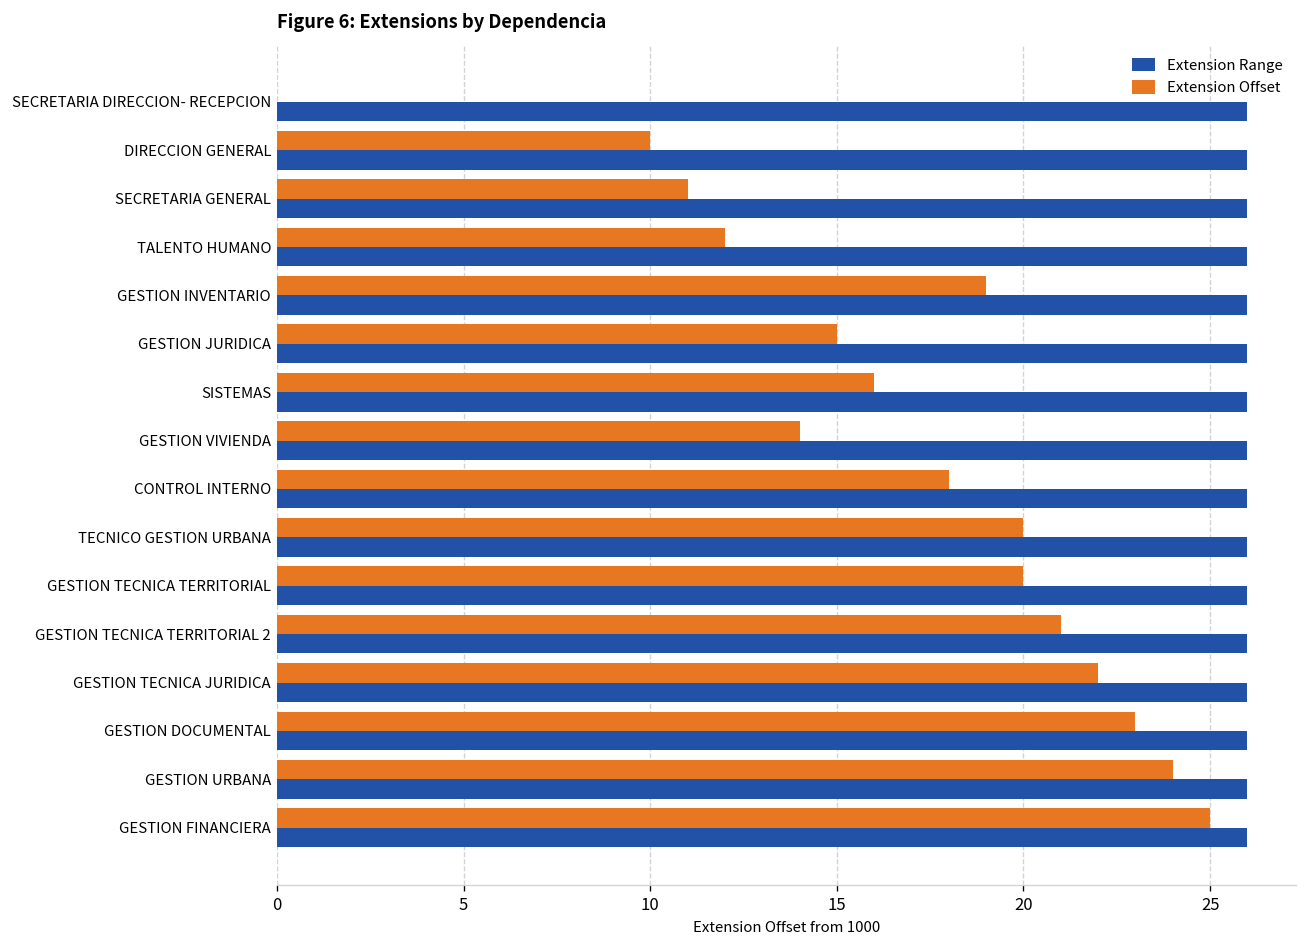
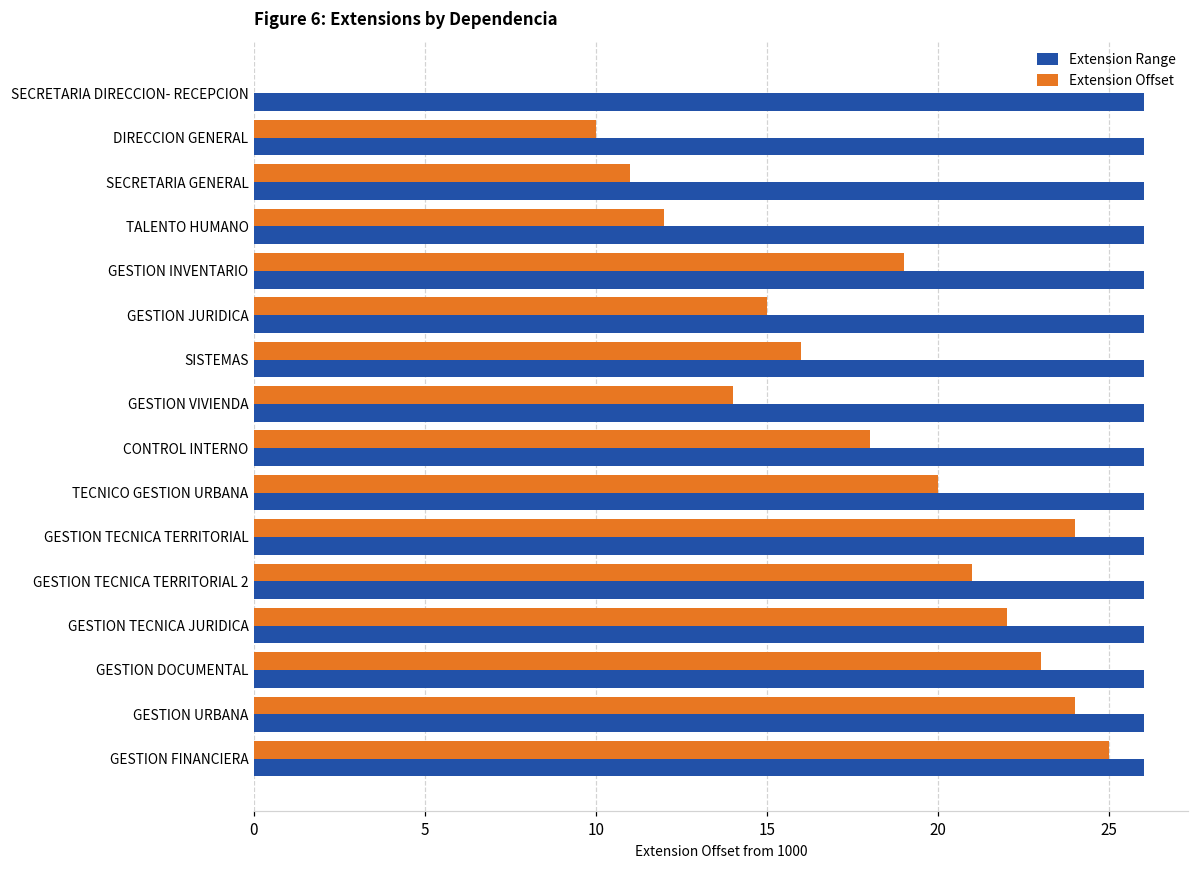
  {
    "Extension Range": {
      "SECRETARIA DIRECCION- RECEPCION": 26.0,
      "DIRECCION GENERAL": 26.0,
      "SECRETARIA GENERAL": 26.0,
      "TALENTO HUMANO": 26.0,
      "GESTION INVENTARIO": 26.0,
      "GESTION JURIDICA": 26.0,
      "SISTEMAS": 26.0,
      "GESTION VIVIENDA": 26.0,
      "CONTROL INTERNO": 26.0,
      "TECNICO GESTION URBANA": 26.0,
      "GESTION TECNICA TERRITORIAL": 26.0,
      "GESTION TECNICA TERRITORIAL 2": 26.0,
      "GESTION TECNICA JURIDICA": 26.0,
      "GESTION DOCUMENTAL": 26.0,
      "GESTION URBANA": 26.0,
      "GESTION FINANCIERA": 26.0
    },
    "Extension Offset": {
      "SECRETARIA DIRECCION- RECEPCION": 0.0,
      "DIRECCION GENERAL": 10.0,
      "SECRETARIA GENERAL": 11.0,
      "TALENTO HUMANO": 12.0,
      "GESTION INVENTARIO": 19.0,
      "GESTION JURIDICA": 15.0,
      "SISTEMAS": 16.0,
      "GESTION VIVIENDA": 14.0,
      "CONTROL INTERNO": 18.0,
      "TECNICO GESTION URBANA": 20.0,
-     "GESTION TECNICA TERRITORIAL": 20.0,
+     "GESTION TECNICA TERRITORIAL": 24.0,
      "GESTION TECNICA TERRITORIAL 2": 21.0,
      "GESTION TECNICA JURIDICA": 22.0,
      "GESTION DOCUMENTAL": 23.0,
      "GESTION URBANA": 24.0,
      "GESTION FINANCIERA": 25.0
    }
  }
